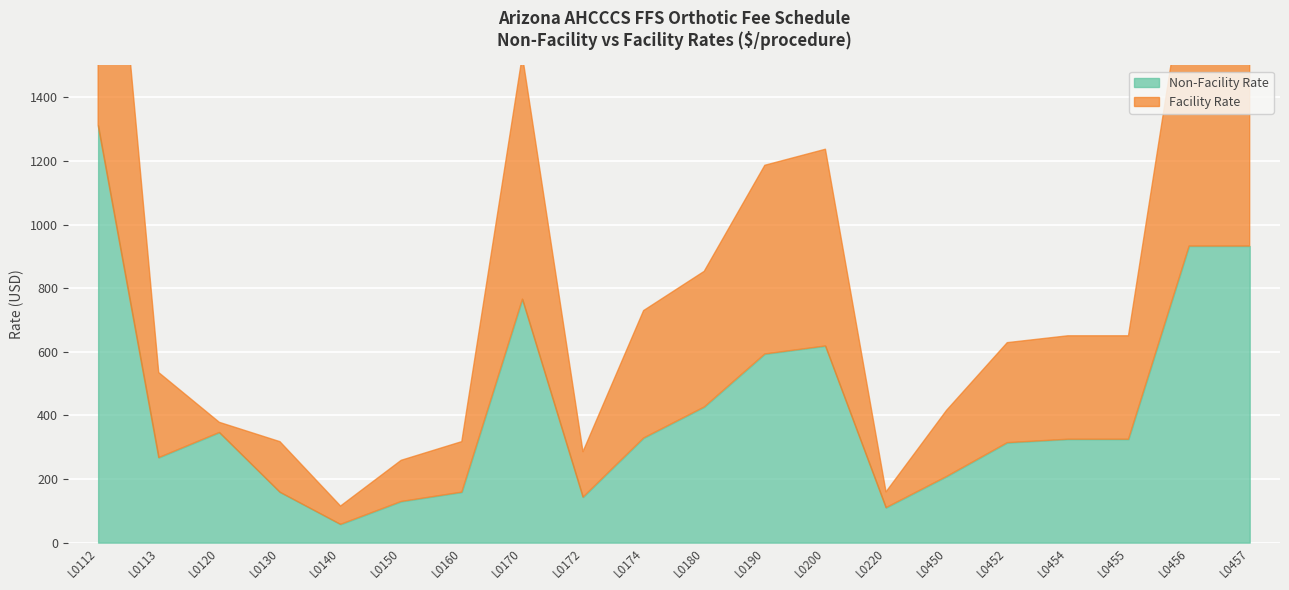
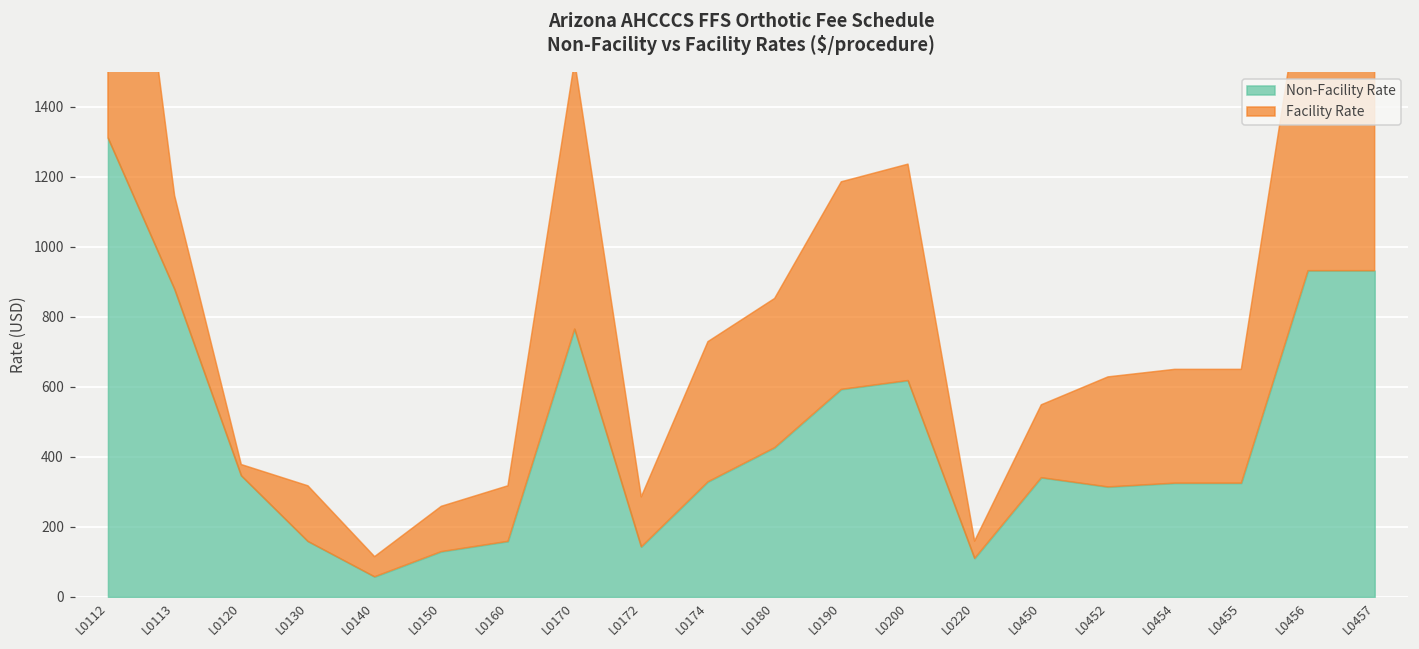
  {
    "Non-Facility Rate": {
      "L0112": 1310,
-     "L0113": 270,
+     "L0113": 880,
      "L0120": 350,
      "L0130": 160,
      "L0140": 60,
      "L0150": 130,
      "L0160": 160,
      "L0170": 770,
      "L0172": 140,
      "L0174": 330,
      "L0180": 430,
      "L0190": 590,
      "L0200": 620,
      "L0220": 110,
-     "L0450": 210,
+     "L0450": 340,
      "L0452": 310,
      "L0454": 330,
      "L0455": 330,
      "L0456": 930,
      "L0457": 930
    },
    "Facility Rate": {
      "L0113": 270,
      "L0120": 30,
      "L0130": 160,
      "L0140": 60,
      "L0150": 130,
      "L0160": 160,
      "L0172": 140,
      "L0174": 400,
      "L0180": 430,
      "L0190": 590,
      "L0200": 620,
      "L0220": 50,
      "L0450": 210,
      "L0452": 310,
      "L0454": 330,
      "L0455": 330
    }
  }
